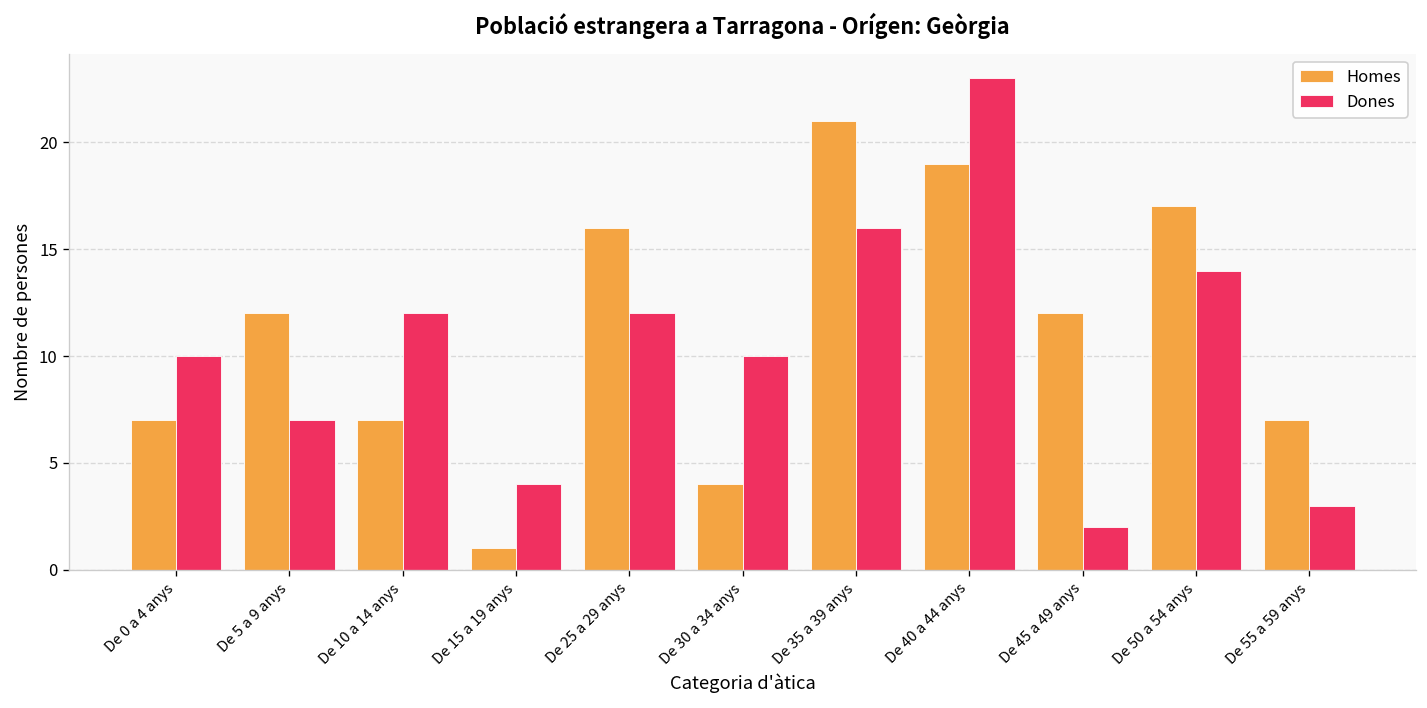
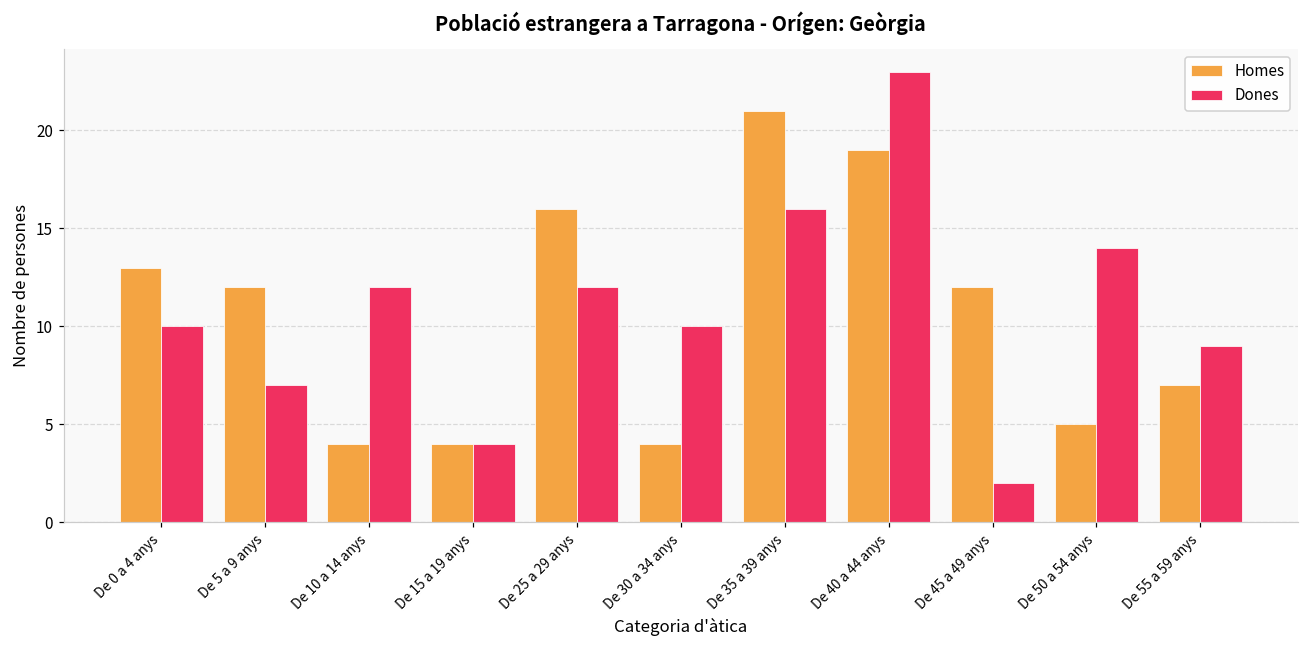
  {
    "Homes": {
-     "De 0 a 4 anys": 7,
+     "De 0 a 4 anys": 13,
      "De 5 a 9 anys": 12,
-     "De 10 a 14 anys": 7,
-     "De 15 a 19 anys": 1,
+     "De 10 a 14 anys": 4,
+     "De 15 a 19 anys": 4,
      "De 25 a 29 anys": 16,
      "De 30 a 34 anys": 4,
      "De 35 a 39 anys": 21,
      "De 40 a 44 anys": 19,
      "De 45 a 49 anys": 12,
-     "De 50 a 54 anys": 17,
+     "De 50 a 54 anys": 5,
      "De 55 a 59 anys": 7
    },
    "Dones": {
      "De 0 a 4 anys": 10,
      "De 5 a 9 anys": 7,
      "De 10 a 14 anys": 12,
      "De 15 a 19 anys": 4,
      "De 25 a 29 anys": 12,
      "De 30 a 34 anys": 10,
      "De 35 a 39 anys": 16,
      "De 40 a 44 anys": 23,
      "De 45 a 49 anys": 2,
      "De 50 a 54 anys": 14,
-     "De 55 a 59 anys": 3
+     "De 55 a 59 anys": 9
    }
  }
